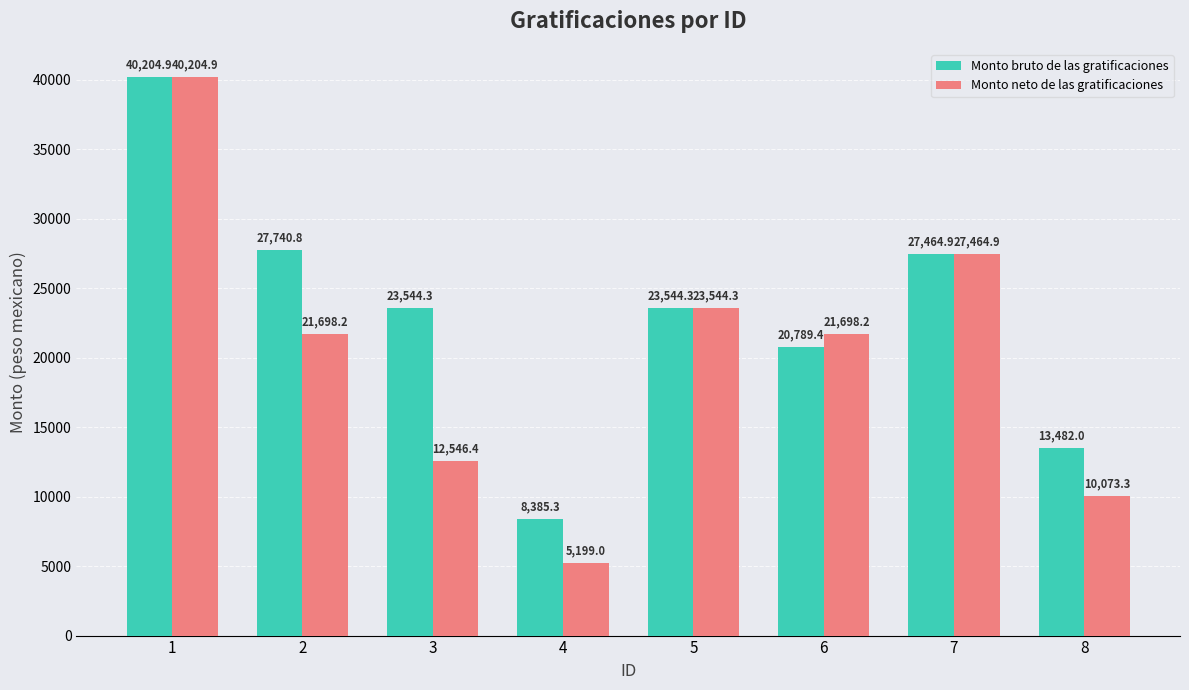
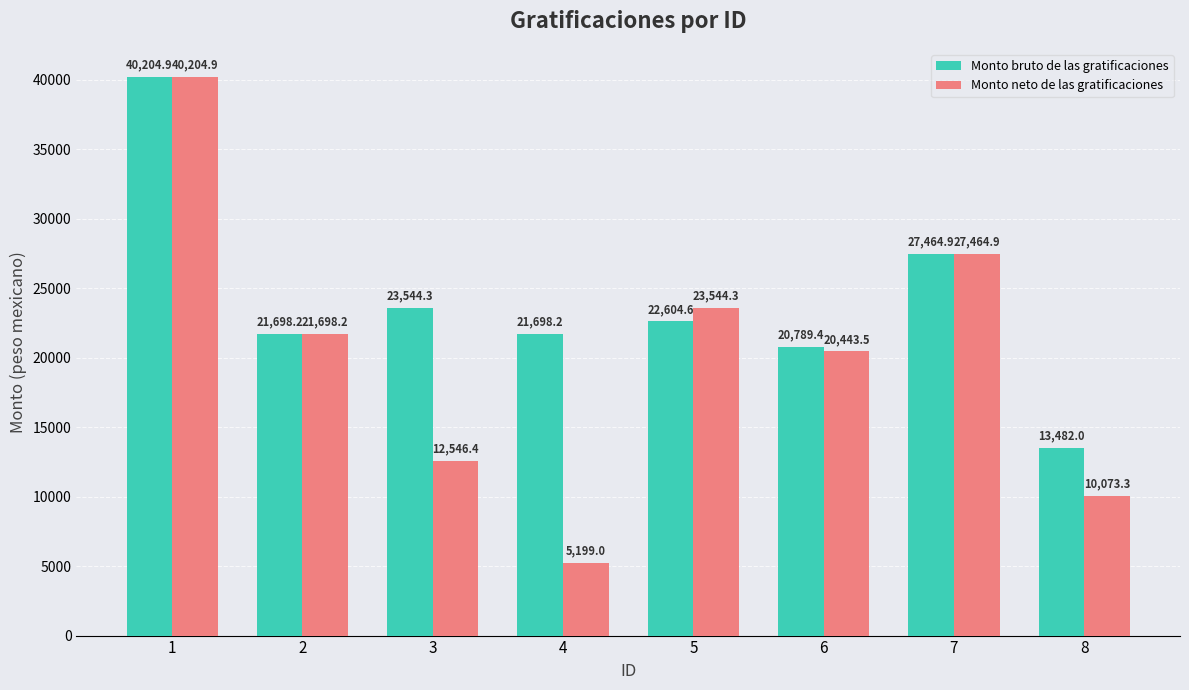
  {
    "Monto bruto de las gratificaciones": {
      "1": "40,204.9",
-     "2": "27,740.8",
+     "2": "21,698.2",
      "3": "23,544.3",
-     "4": "8,385.3",
-     "5": "23,544.3",
+     "4": "21,698.2",
+     "5": "22,604.6",
      "6": "20,789.4",
      "7": "27,464.9",
      "8": "13,482.0"
    },
    "Monto neto de las gratificaciones": {
      "1": "40,204.9",
      "2": "21,698.2",
      "3": "12,546.4",
      "4": "5,199.0",
      "5": "23,544.3",
-     "6": "21,698.2",
+     "6": "20,443.5",
      "7": "27,464.9",
      "8": "10,073.3"
    }
  }
